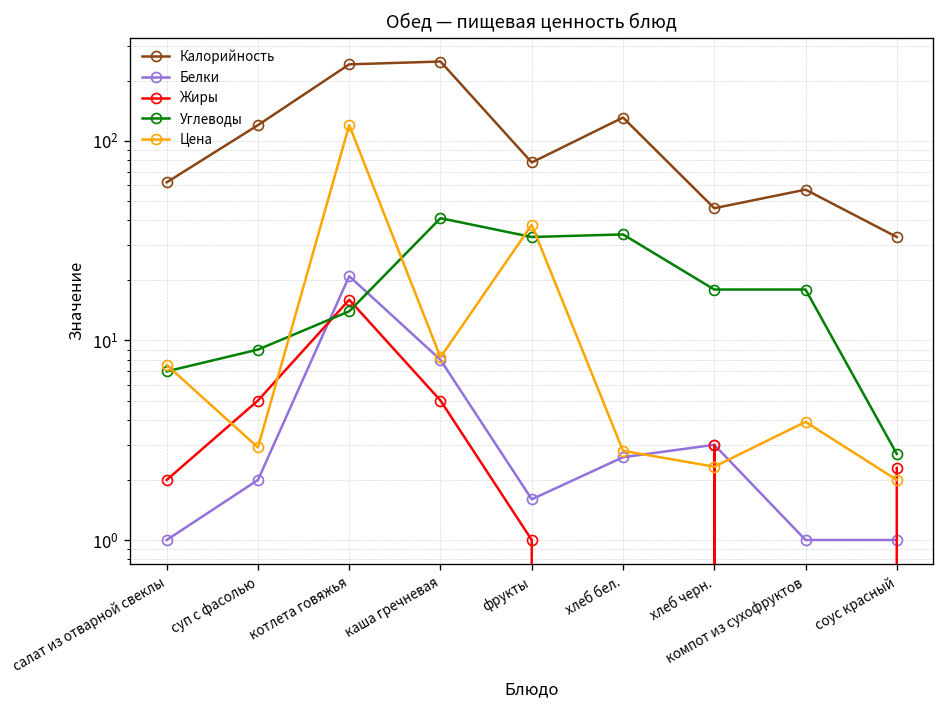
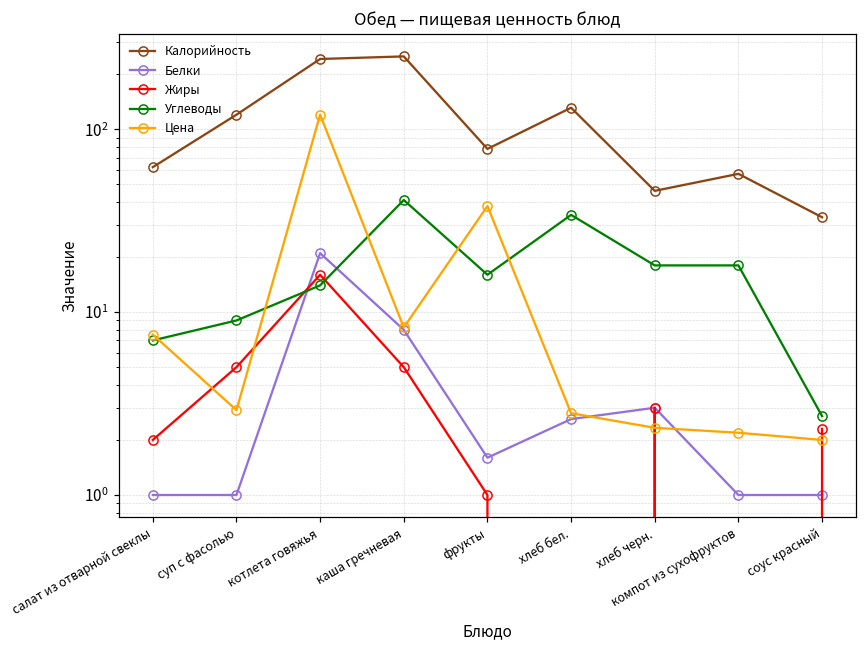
  {
    "Калорийность": {
      "салат из отварной свеклы": 62,
      "суп с фасолью": 120,
      "котлета говяжья": 240,
      "каша гречневая": 250,
      "фрукты": 80,
      "хлеб бел.": 130,
      "хлеб черн.": 46,
      "компот из сухофруктов": 57,
      "соус красный": 33
    },
    "Белки": {
      "салат из отварной свеклы": 1,
-     "суп с фасолью": 2,
+     "суп с фасолью": 1,
      "котлета говяжья": 21,
      "фрукты": 1.6,
      "хлеб бел.": 2.6,
      "компот из сухофруктов": 1,
      "соус красный": 1
    },
    "Жиры": {
      "салат из отварной свеклы": 2.0,
      "суп с фасолью": 5.0,
      "котлета говяжья": 16,
      "каша гречневая": 5.0,
      "фрукты": 1.0,
      "соус красный": 2.3
    },
    "Углеводы": {
      "салат из отварной свеклы": 7,
      "суп с фасолью": 9,
      "котлета говяжья": 14,
      "каша гречневая": 41,
-     "фрукты": 33,
+     "фрукты": 16,
      "хлеб бел.": 34,
      "хлеб черн.": 18,
      "компот из сухофруктов": 18,
      "соус красный": 2.7
    },
    "Цена": {
      "салат из отварной свеклы": 8,
      "суп с фасолью": 2.9,
      "котлета говяжья": 120,
      "фрукты": 38,
      "хлеб бел.": 2.8,
      "хлеб черн.": 2.3,
-     "компот из сухофруктов": 3.9,
+     "компот из сухофруктов": 2.2,
      "соус красный": 2.0
    }
  }
